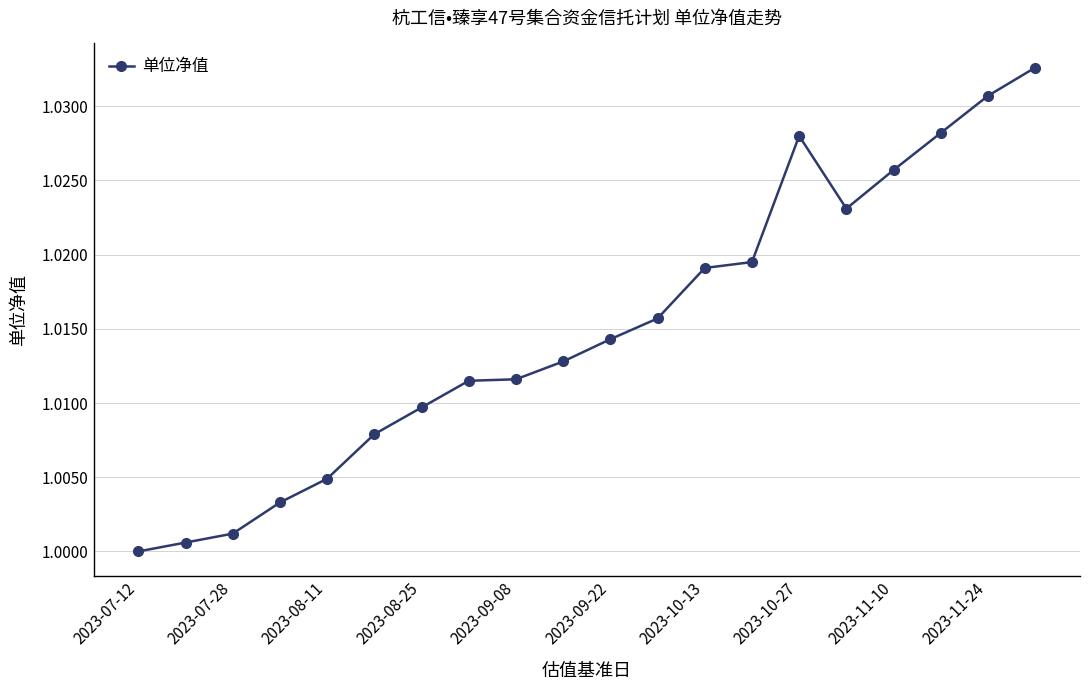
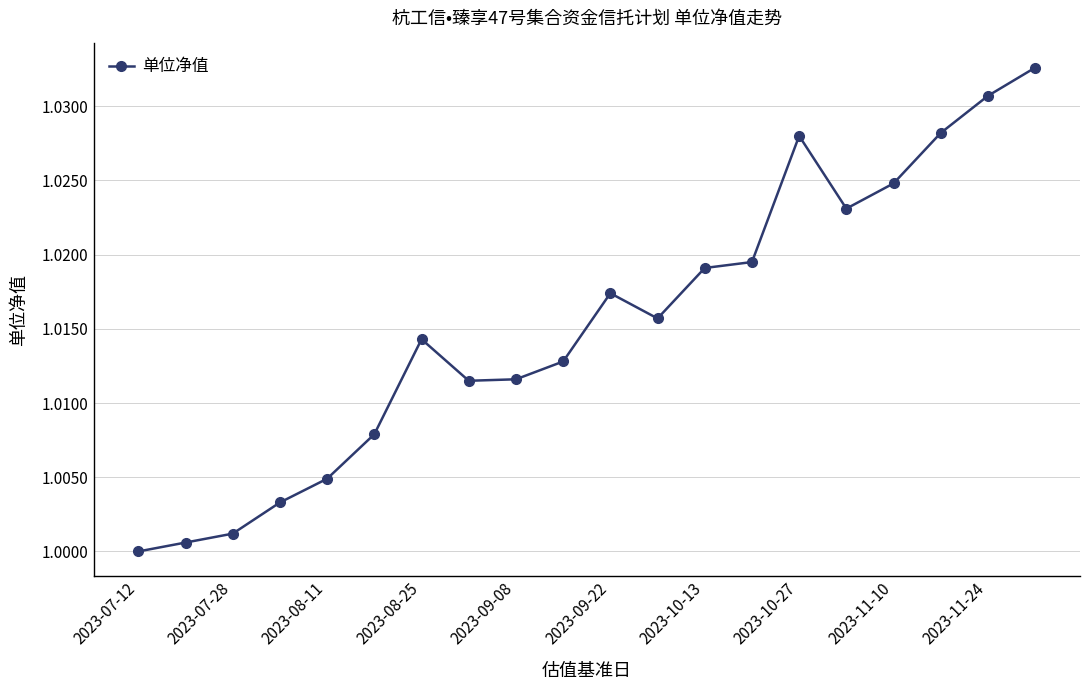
  {
    "2023-07-12": 1.0000,
    "2023-07-28": 1.0012,
    "2023-08-11": 1.0049,
-   "2023-08-25": 1.0097,
+   "2023-08-25": 1.0143,
    "2023-09-08": 1.0116,
-   "2023-09-22": 1.0143,
+   "2023-09-22": 1.0174,
    "2023-10-13": 1.0191,
    "2023-10-27": 1.0280,
-   "2023-11-10": 1.0257,
+   "2023-11-10": 1.0248,
    "2023-11-24": 1.0307
  }
